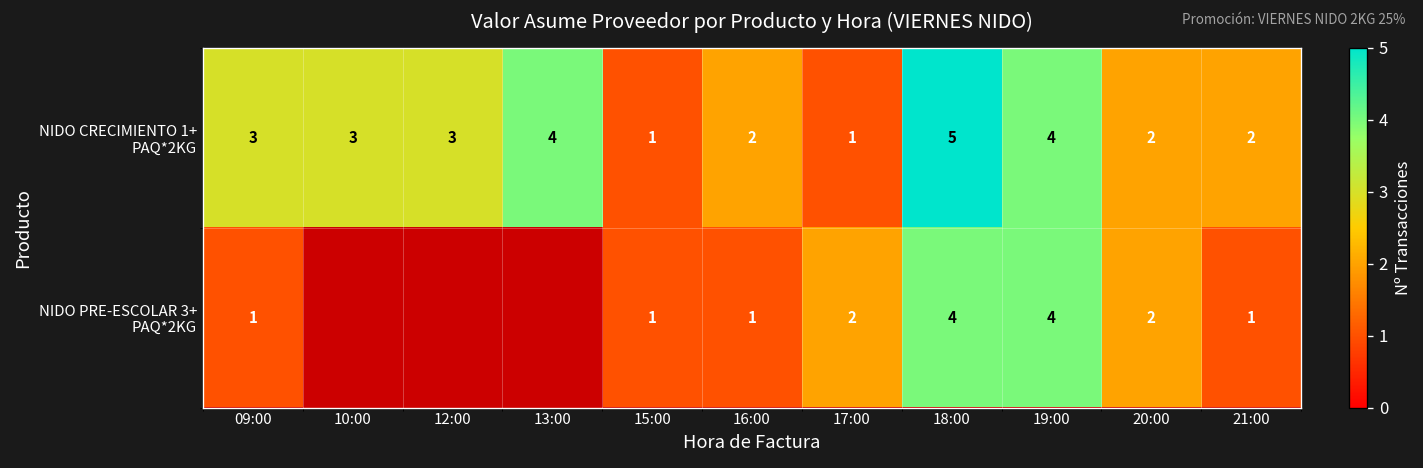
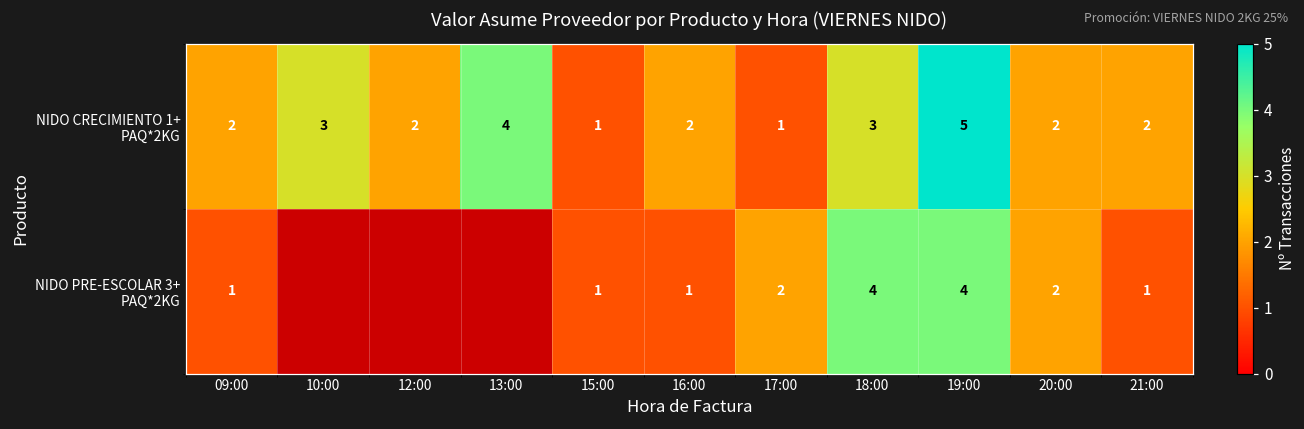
  {
    "NIDO CRECIMIENTO 1+ PAQ*2KG": {
-     "09:00": 3,
+     "09:00": 2,
      "10:00": 3,
-     "12:00": 3,
+     "12:00": 2,
      "13:00": 4,
      "15:00": 1,
      "16:00": 2,
      "17:00": 1,
-     "18:00": 5,
-     "19:00": 4,
+     "18:00": 3,
+     "19:00": 5,
      "20:00": 2,
      "21:00": 2
    },
    "NIDO PRE-ESCOLAR 3+ PAQ*2KG": {
      "09:00": 1,
      "15:00": 1,
      "16:00": 1,
      "17:00": 2,
      "18:00": 4,
      "19:00": 4,
      "20:00": 2,
      "21:00": 1
    }
  }
